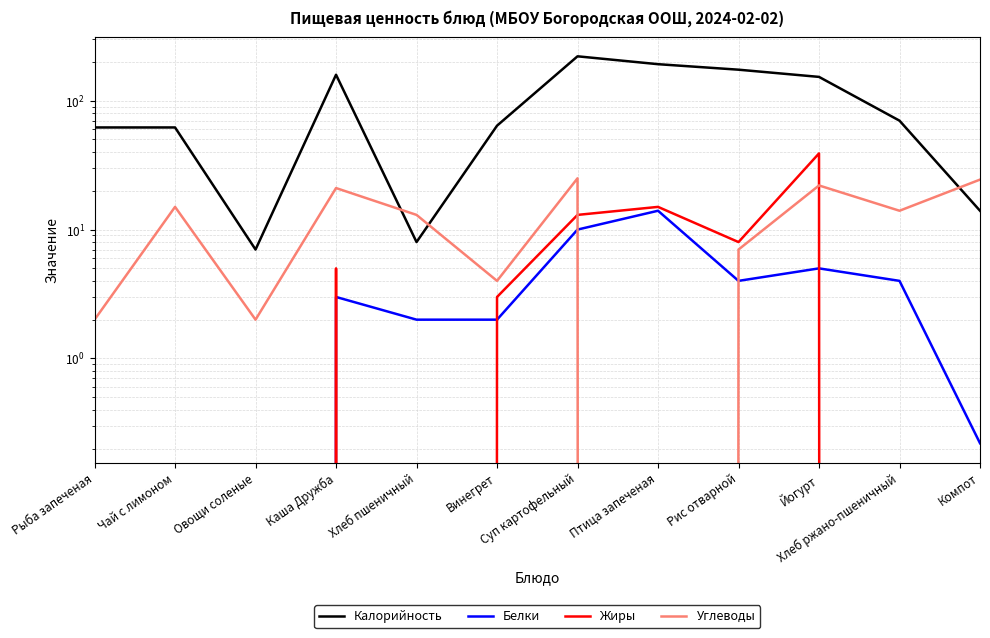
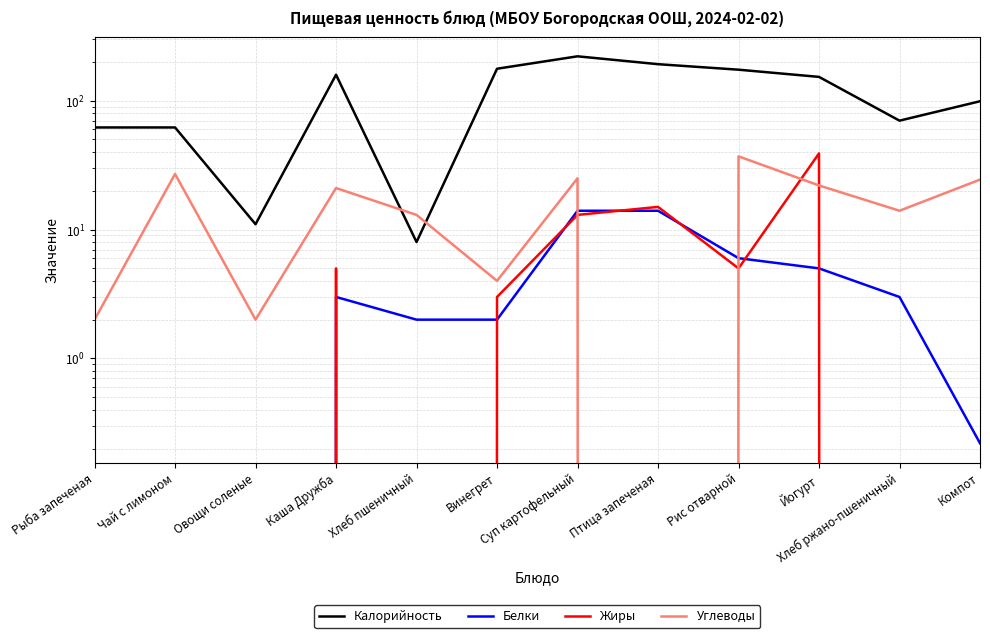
  {
    "Калорийность": {
      "Рыба запеченая": 60,
      "Чай с лимоном": 60,
-     "Овощи соленые": 7,
+     "Овощи соленые": 11,
      "Каша Дружба": 160,
      "Хлеб пшеничный": 8,
-     "Винегрет": 60,
+     "Винегрет": 180,
      "Суп картофельный": 220,
      "Птица запеченая": 190,
      "Рис отварной": 170,
      "Йогурт": 150,
      "Хлеб ржано-пшеничный": 70,
-     "Компот": 14
+     "Компот": 100
    },
    "Белки": {
      "Рыба запеченая": 60,
      "Каша Дружба": 3,
      "Хлеб пшеничный": 2,
      "Винегрет": 2,
-     "Суп картофельный": 10,
+     "Суп картофельный": 14,
      "Птица запеченая": 14,
-     "Рис отварной": 4,
+     "Рис отварной": 6,
      "Йогурт": 5,
-     "Хлеб ржано-пшеничный": 4,
+     "Хлеб ржано-пшеничный": 3,
      "Компот": 0.22
    },
    "Жиры": {
      "Рыба запеченая": 12,
      "Каша Дружба": 5,
      "Винегрет": 3,
      "Суп картофельный": 13,
      "Птица запеченая": 15,
-     "Рис отварной": 8,
+     "Рис отварной": 5,
      "Йогурт": 39
    },
    "Углеводы": {
      "Рыба запеченая": 2,
-     "Чай с лимоном": 15,
+     "Чай с лимоном": 27,
      "Овощи соленые": 2,
      "Каша Дружба": 21,
      "Хлеб пшеничный": 13,
      "Винегрет": 4,
      "Суп картофельный": 25,
-     "Рис отварной": 7,
+     "Рис отварной": 37,
      "Йогурт": 22,
      "Хлеб ржано-пшеничный": 14,
      "Компот": 24
    }
  }
